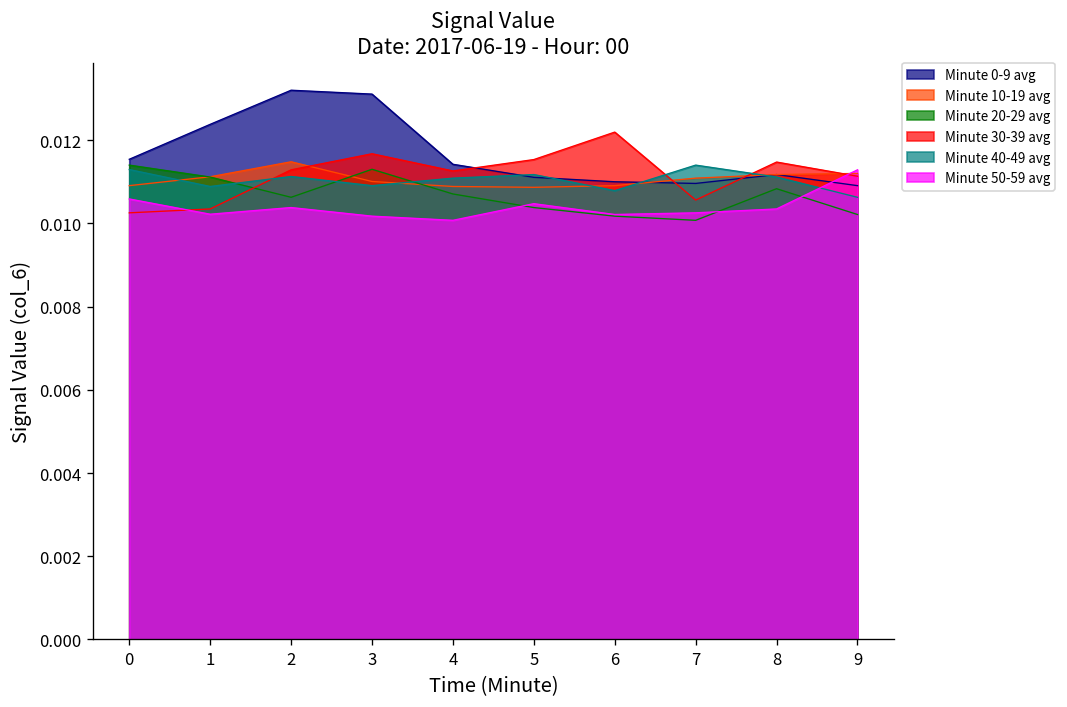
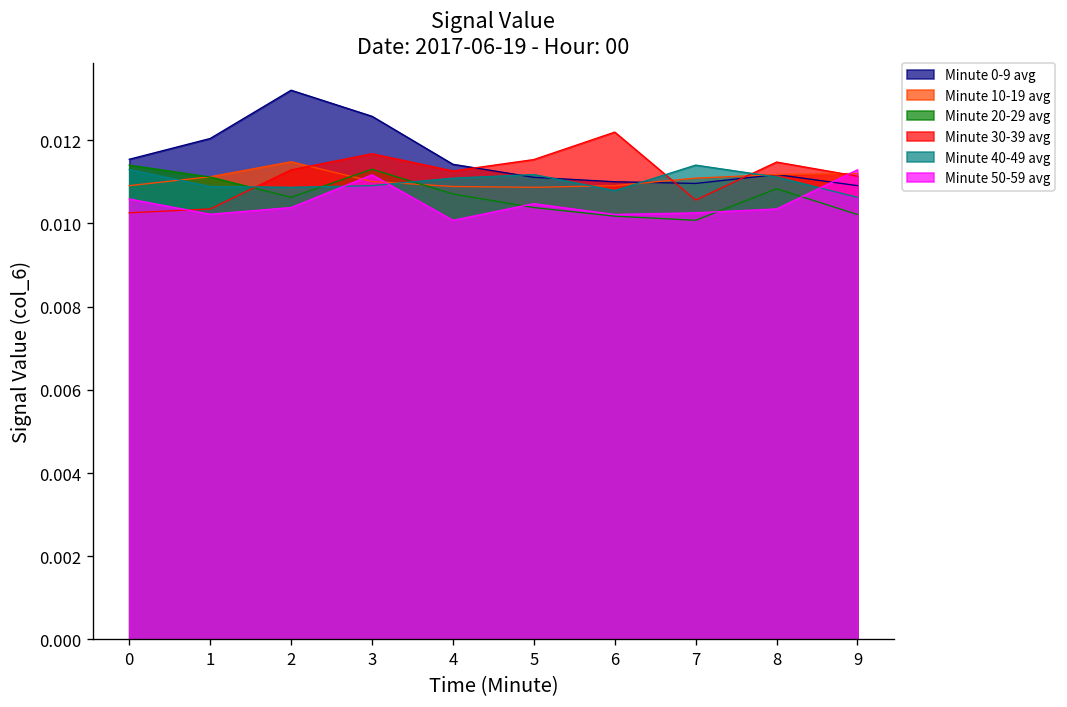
  {
    "Minute 0-9 avg": {
      "0": 0.0115,
-     "1": 0.0124,
+     "1": 0.0120,
      "2": 0.0132,
-     "3": 0.0131,
+     "3": 0.0126,
      "4": 0.0114,
      "6": 0.0110,
      "7": 0.0110,
      "9": 0.0109
    },
    "Minute 10-19 avg": {
      "0": 0.0109,
      "2": 0.0115,
      "3": 0.0110,
      "4": 0.0109,
      "5": 0.0109,
      "6": 0.0109,
      "7": 0.0111
    },
    "Minute 20-29 avg": {
      "0": 0.0114,
      "2": 0.0106,
      "3": 0.0113,
      "4": 0.0107,
      "5": 0.0104,
      "7": 0.0101,
      "8": 0.0108,
      "9": 0.0102
    },
    "Minute 30-39 avg": {
      "0": 0.0103,
      "1": 0.0103,
      "2": 0.0113,
      "3": 0.0117,
      "4": 0.0113,
      "5": 0.0115,
      "6": 0.0122,
      "7": 0.0106,
      "8": 0.0115
    },
    "Minute 40-49 avg": {
      "0": 0.0113,
      "1": 0.0109,
-     "2": 0.0111,
+     "2": 0.0109,
      "3": 0.0109,
      "4": 0.0111,
      "6": 0.0108,
      "7": 0.0114,
      "9": 0.0106
    },
    "Minute 50-59 avg": {
      "0": 0.0106,
      "1": 0.0102,
      "2": 0.0104,
-     "3": 0.0102,
+     "3": 0.0112,
      "4": 0.0101,
      "5": 0.0105,
      "7": 0.0103,
      "8": 0.0103,
      "9": 0.0113
    }
  }
